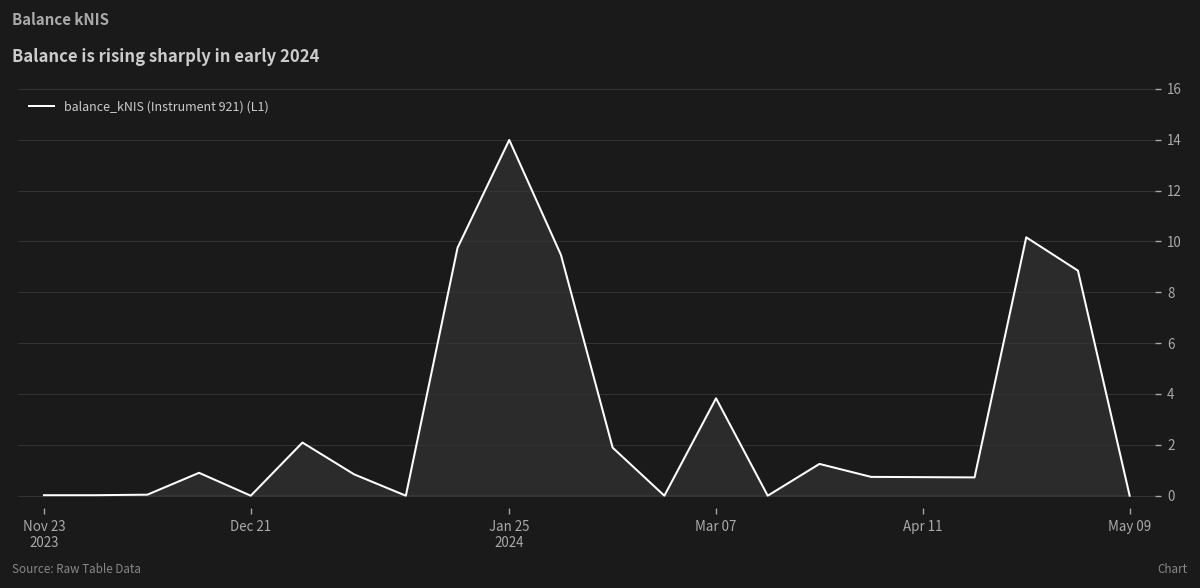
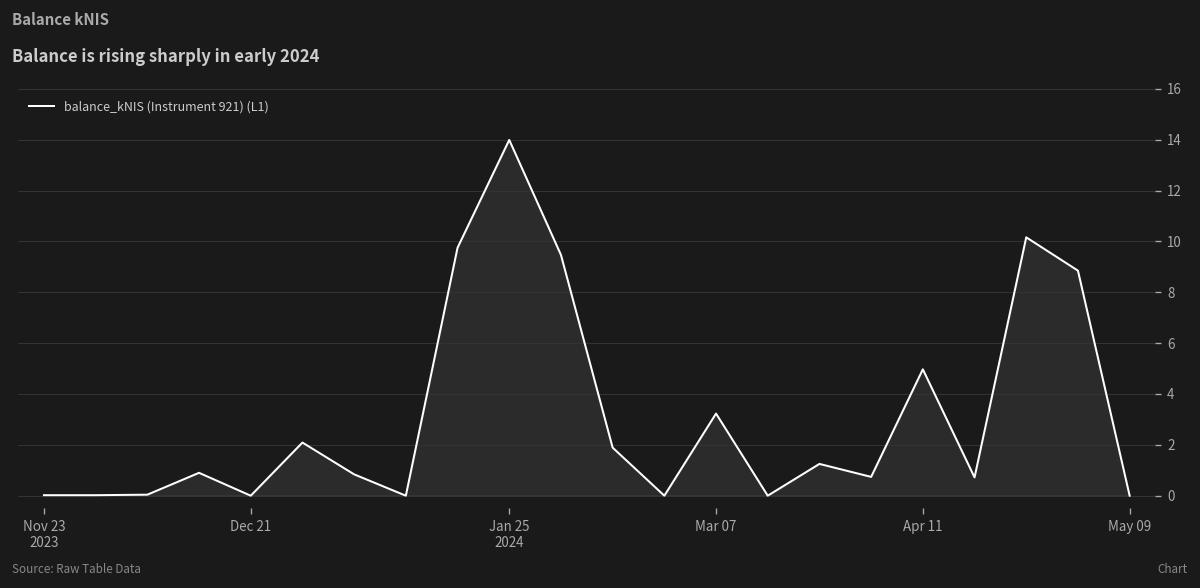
  {
    "Nov 23 2023": 0.0,
    "Dec 21": 0.0,
    "Jan 25 2024": 14.0,
-   "Mar 07": 3.8,
-   "Apr 11": 0.7,
+   "Mar 07": 3.2,
+   "Apr 11": 5.0,
    "May 09": 0.0
  }
